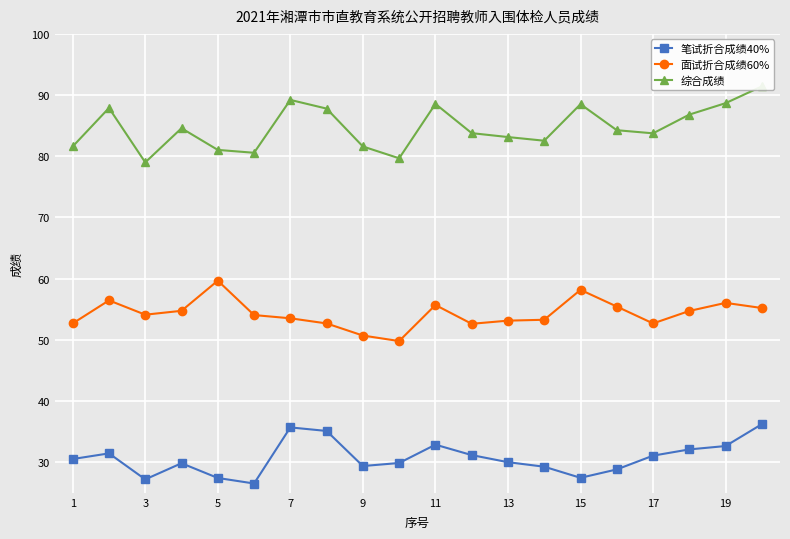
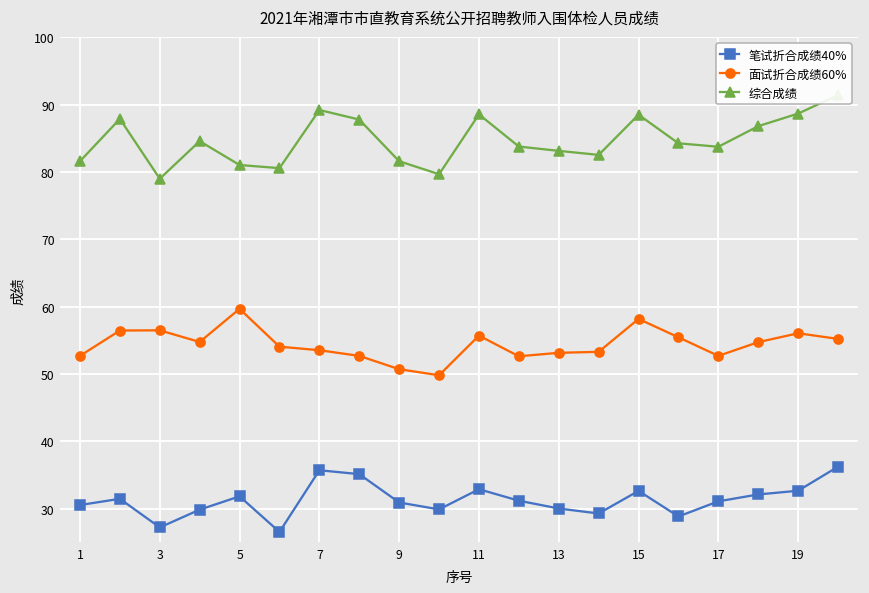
  {
    "笔试折合成绩40%": {
      "1": 31,
      "3": 27,
-     "5": 27,
+     "5": 32,
      "7": 36,
-     "9": 29,
+     "9": 31,
      "11": 33,
      "13": 30,
-     "15": 27,
+     "15": 33,
      "17": 31,
      "19": 33
    },
    "面试折合成绩60%": {
      "1": 53,
-     "3": 54,
+     "3": 56,
      "5": 60,
      "7": 54,
      "9": 51,
      "11": 56,
      "13": 53,
      "15": 58,
      "17": 53,
      "19": 56
    },
    "综合成绩": {
      "1": 82,
      "3": 79,
      "5": 81,
      "7": 89,
      "9": 82,
      "11": 89,
      "13": 83,
      "15": 89,
      "17": 84,
      "19": 89
    }
  }
